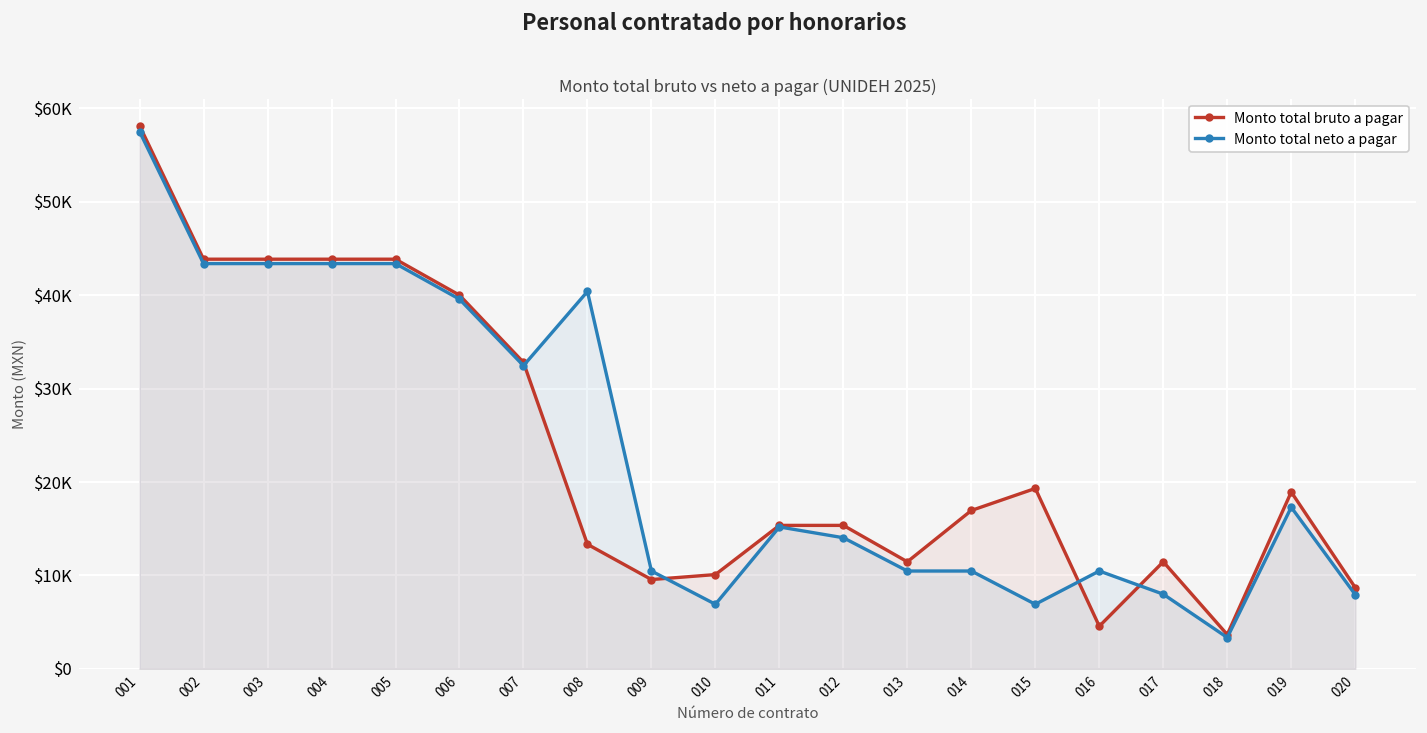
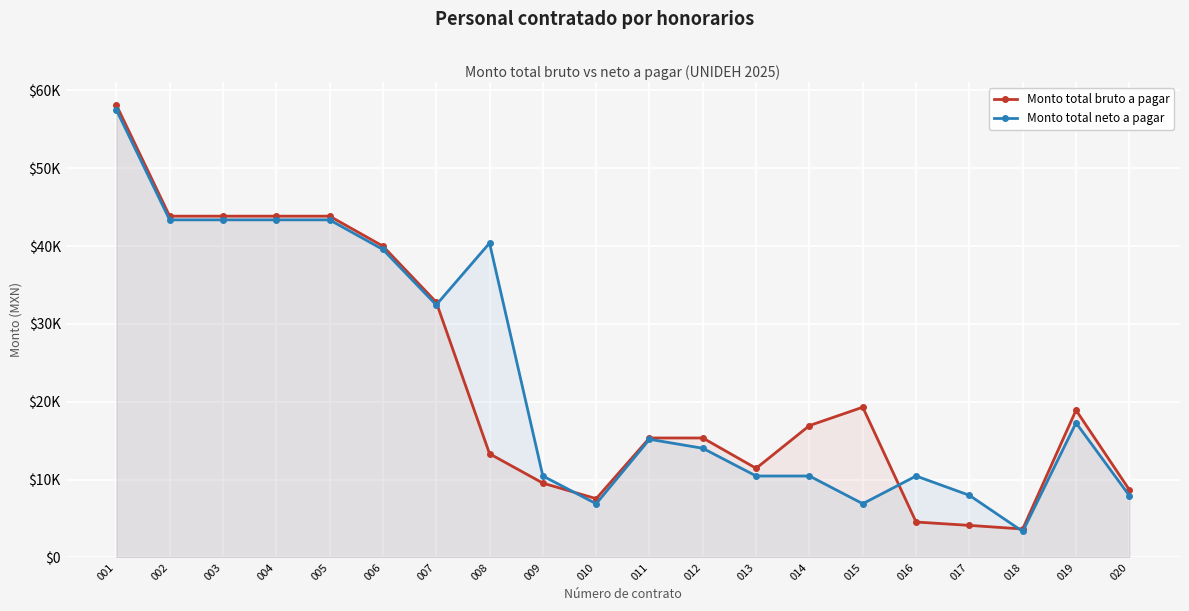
  {
    "Monto total bruto a pagar": {
      "001": "$58000",
      "002": "$44000",
      "003": "$44000",
      "004": "$44000",
      "005": "$44000",
      "006": "$40000",
      "007": "$33000",
      "008": "$13000",
      "009": "$10000",
-     "010": "$10000",
+     "010": "$8000",
      "012": "$15000",
      "013": "$11000",
      "014": "$17000",
      "015": "$19000",
      "016": "$5000",
-     "017": "$11000",
+     "017": "$4000",
      "019": "$19000",
      "020": "$9000"
    },
    "Monto total neto a pagar": {
      "001": "$58000",
      "002": "$43000",
      "003": "$43000",
      "004": "$43000",
      "005": "$43000",
      "006": "$40000",
      "007": "$32000",
      "008": "$40000",
      "009": "$10000",
      "010": "$7000",
      "012": "$14000",
      "013": "$10000",
      "014": "$10000",
      "015": "$7000",
      "016": "$10000",
      "017": "$8000",
      "019": "$17000",
      "020": "$8000"
    }
  }
